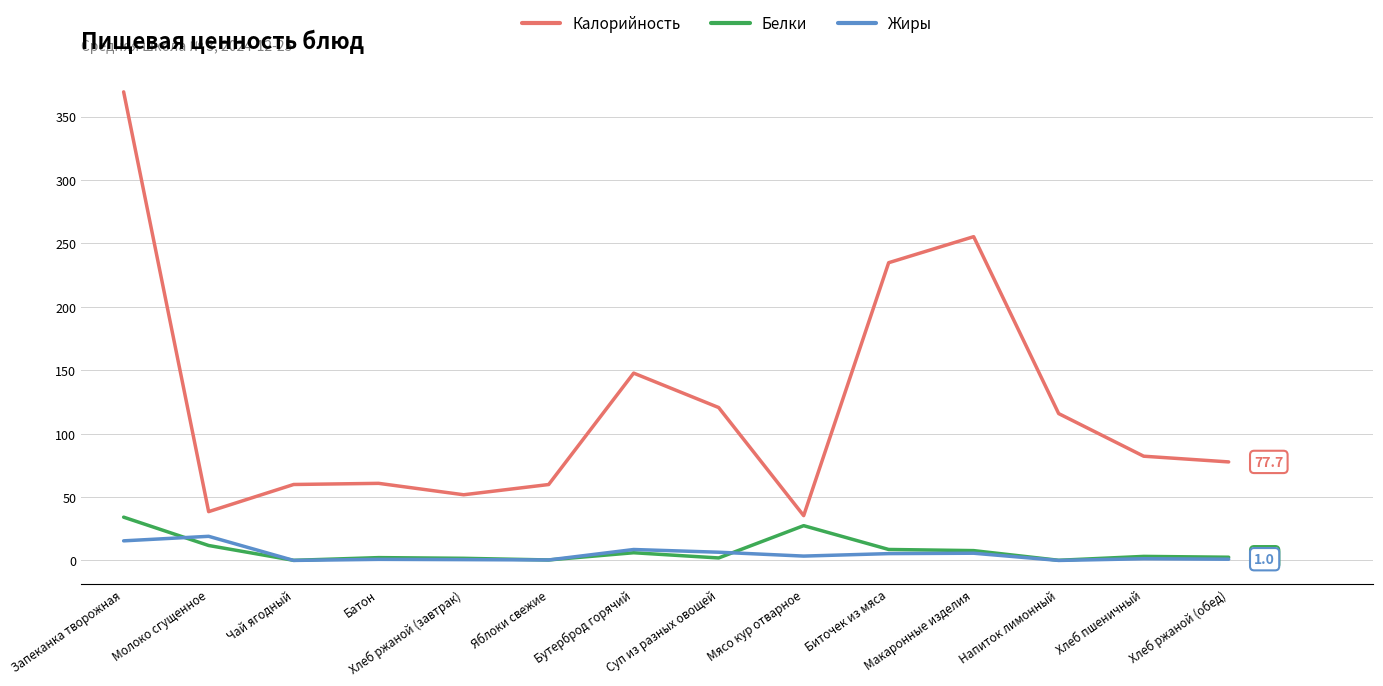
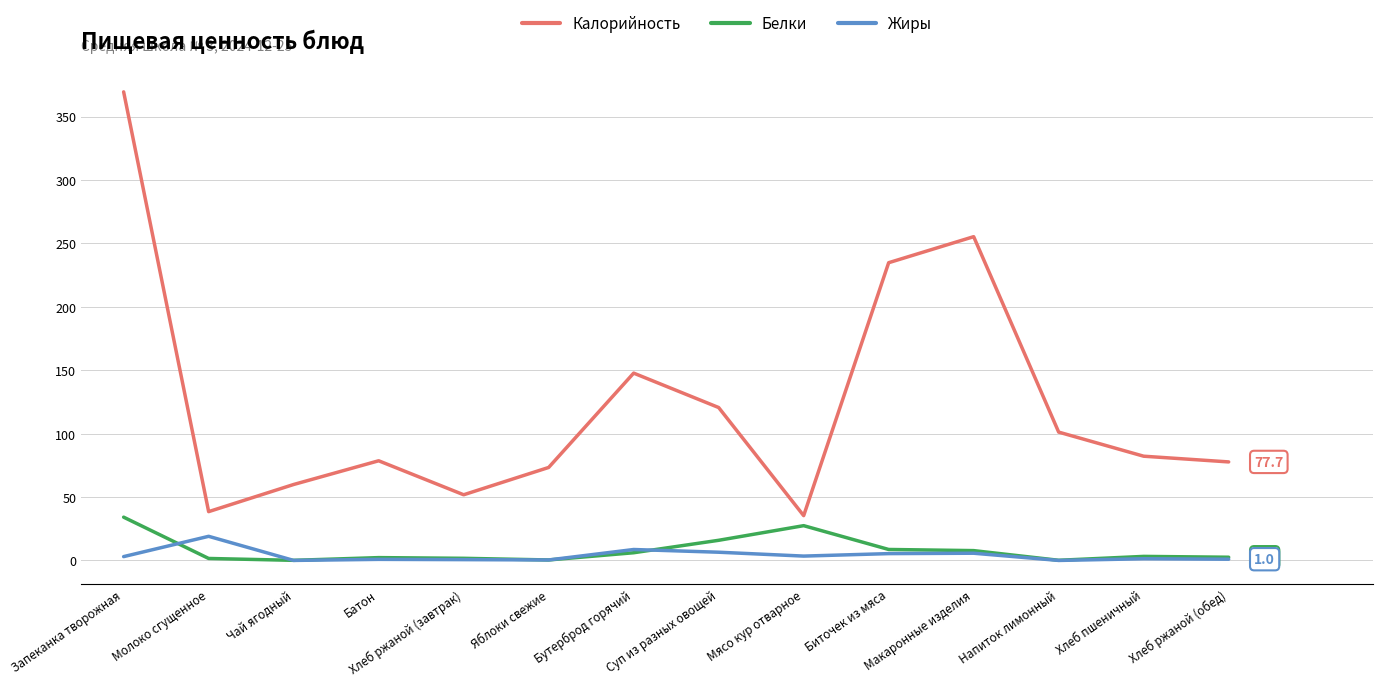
  {
    "Калорийность": {
      "Запеканка творожная": 369,
      "Молоко сгущенное": 39,
      "Чай ягодный": 60,
-     "Батон": 61,
+     "Батон": 79,
      "Хлеб ржаной (завтрак)": 52,
-     "Яблоки свежие": 60,
+     "Яблоки свежие": 73,
      "Бутерброд горячий": 148,
      "Суп из разных овощей": 121,
      "Мясо кур отварное": 35,
      "Биточек из мяса": 235,
      "Макаронные изделия": 255,
-     "Напиток лимонный": 116,
+     "Напиток лимонный": 101,
      "Хлеб пшеничный": 82,
      "Хлеб ржаной (обед)": 78
    },
    "Белки": {
      "Запеканка творожная": 34,
-     "Молоко сгущенное": 12,
+     "Молоко сгущенное": 2,
      "Бутерброд горячий": 6,
-     "Суп из разных овощей": 2,
+     "Суп из разных овощей": 16,
      "Мясо кур отварное": 27,
      "Биточек из мяса": 9,
      "Макаронные изделия": 8
    },
    "Жиры": {
-     "Запеканка творожная": 15,
+     "Запеканка творожная": 3,
      "Молоко сгущенное": 19,
      "Бутерброд горячий": 9,
      "Суп из разных овощей": 7,
      "Мясо кур отварное": 3,
      "Биточек из мяса": 5,
      "Макаронные изделия": 6
    }
  }
